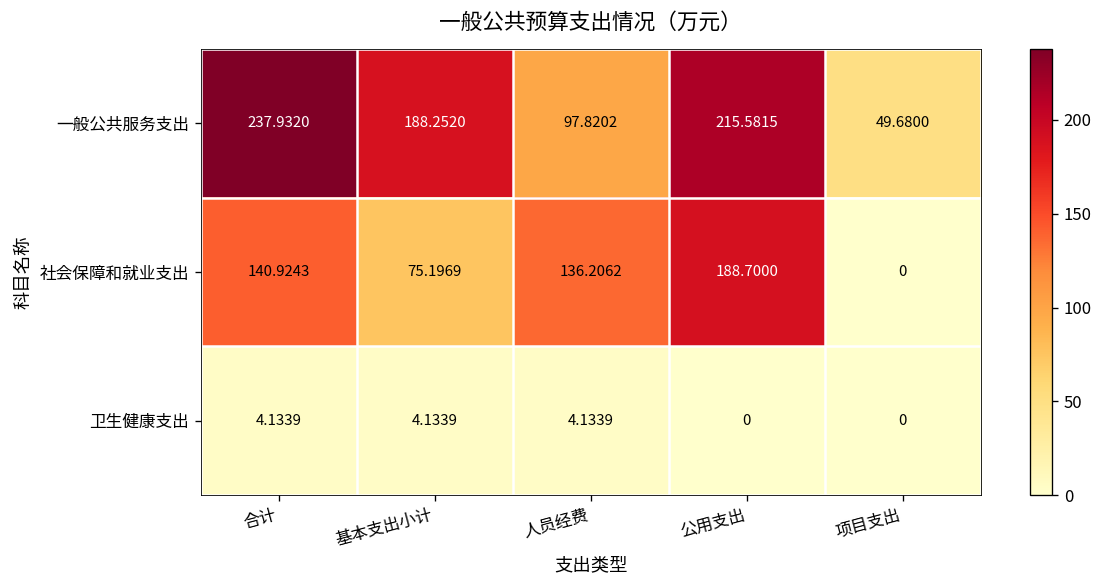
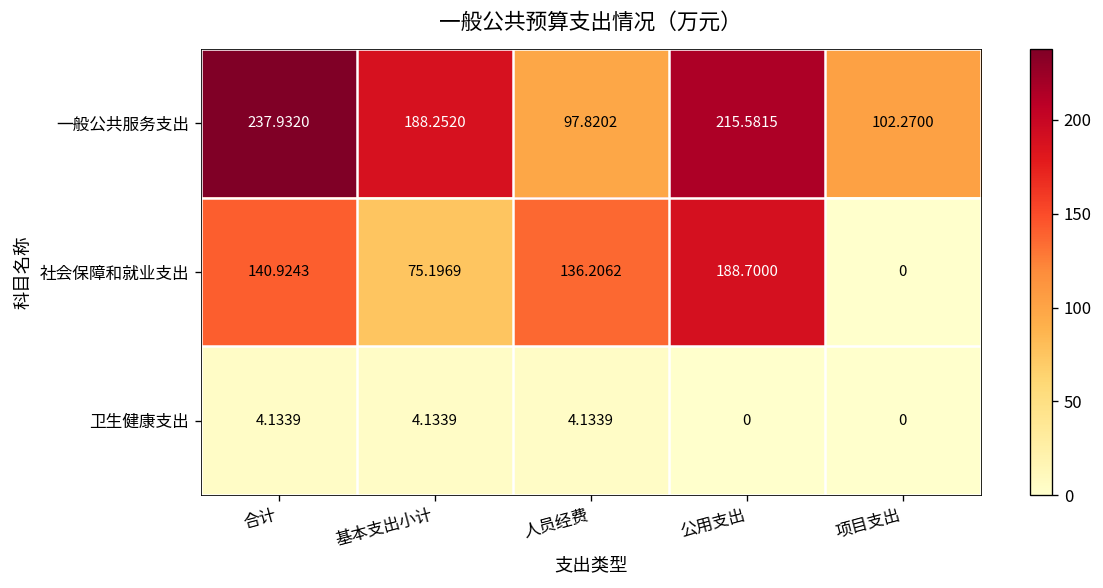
  {
    "一般公共服务支出": {
      "合计": 237.9320,
      "基本支出小计": 188.2520,
      "人员经费": 97.8202,
      "公用支出": 215.5815,
-     "项目支出": 49.6800
+     "项目支出": 102.2700
    },
    "社会保障和就业支出": {
      "合计": 140.9243,
      "基本支出小计": 75.1969,
      "人员经费": 136.2062,
      "公用支出": 188.7000,
      "项目支出": 0
    },
    "卫生健康支出": {
      "合计": 4.1339,
      "基本支出小计": 4.1339,
      "人员经费": 4.1339,
      "公用支出": 0,
      "项目支出": 0
    }
  }
